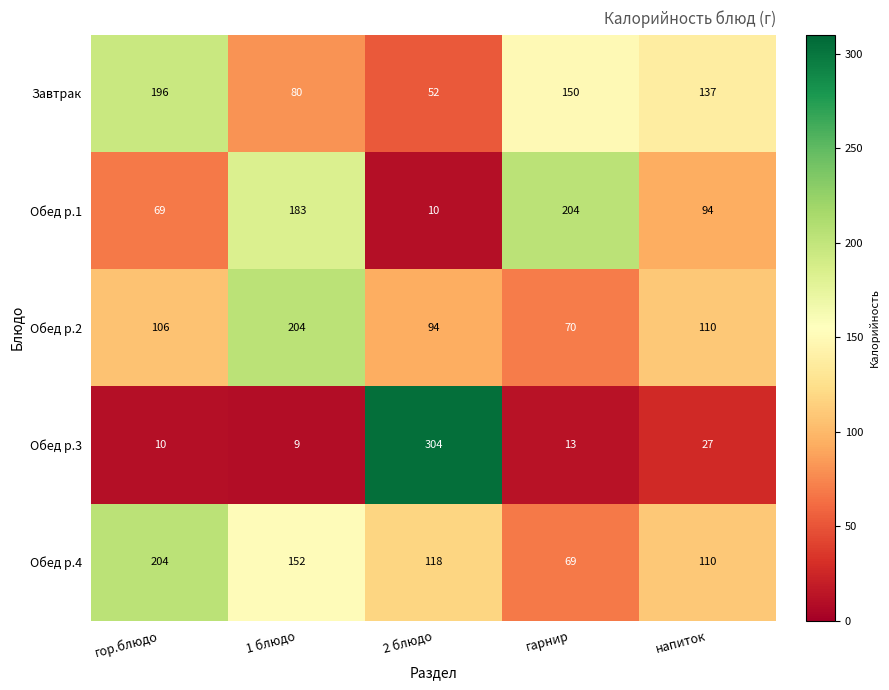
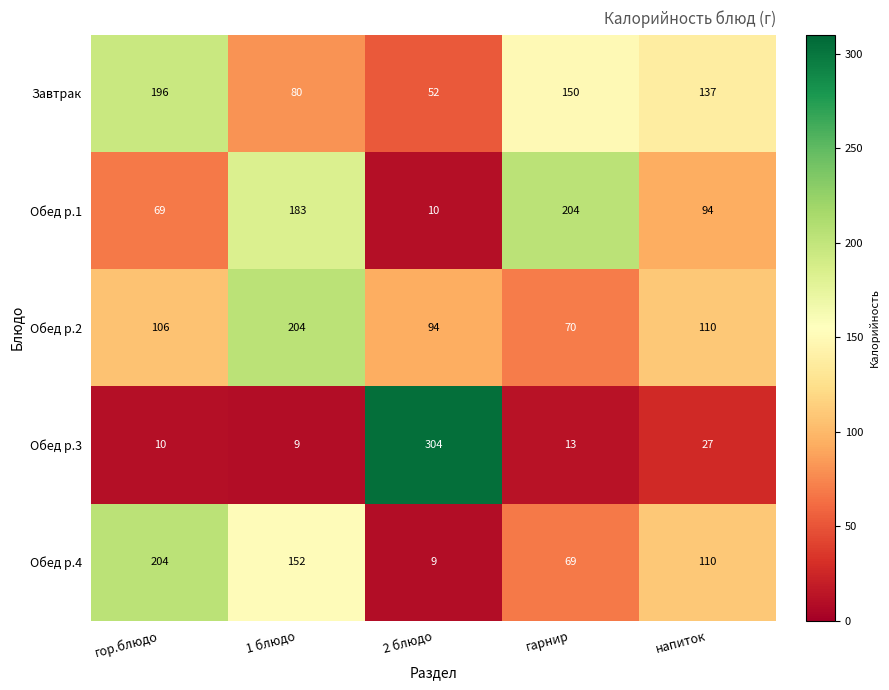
  {
    "Завтрак": {
      "гор.блюдо": 196,
      "1 блюдо": 80,
      "2 блюдо": 52,
      "гарнир": 150,
      "напиток": 137
    },
    "Обед р.1": {
      "гор.блюдо": 69,
      "1 блюдо": 183,
      "2 блюдо": 10,
      "гарнир": 204,
      "напиток": 94
    },
    "Обед р.2": {
      "гор.блюдо": 106,
      "1 блюдо": 204,
      "2 блюдо": 94,
      "гарнир": 70,
      "напиток": 110
    },
    "Обед р.3": {
      "гор.блюдо": 10,
      "1 блюдо": 9,
      "2 блюдо": 304,
      "гарнир": 13,
      "напиток": 27
    },
    "Обед р.4": {
      "гор.блюдо": 204,
      "1 блюдо": 152,
-     "2 блюдо": 118,
+     "2 блюдо": 9,
      "гарнир": 69,
      "напиток": 110
    }
  }
